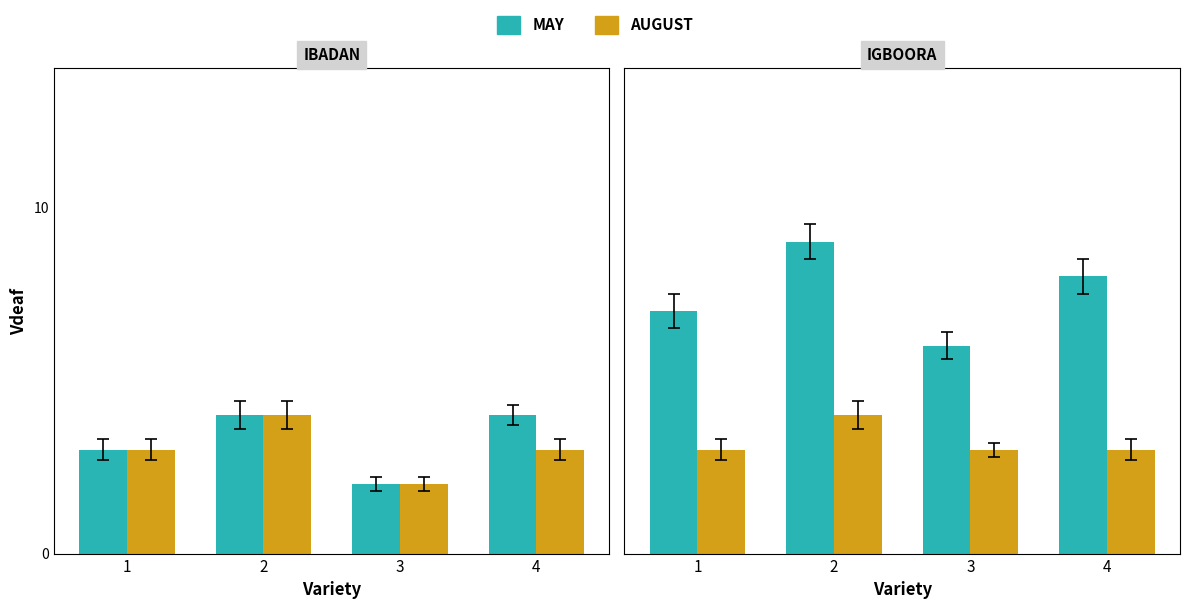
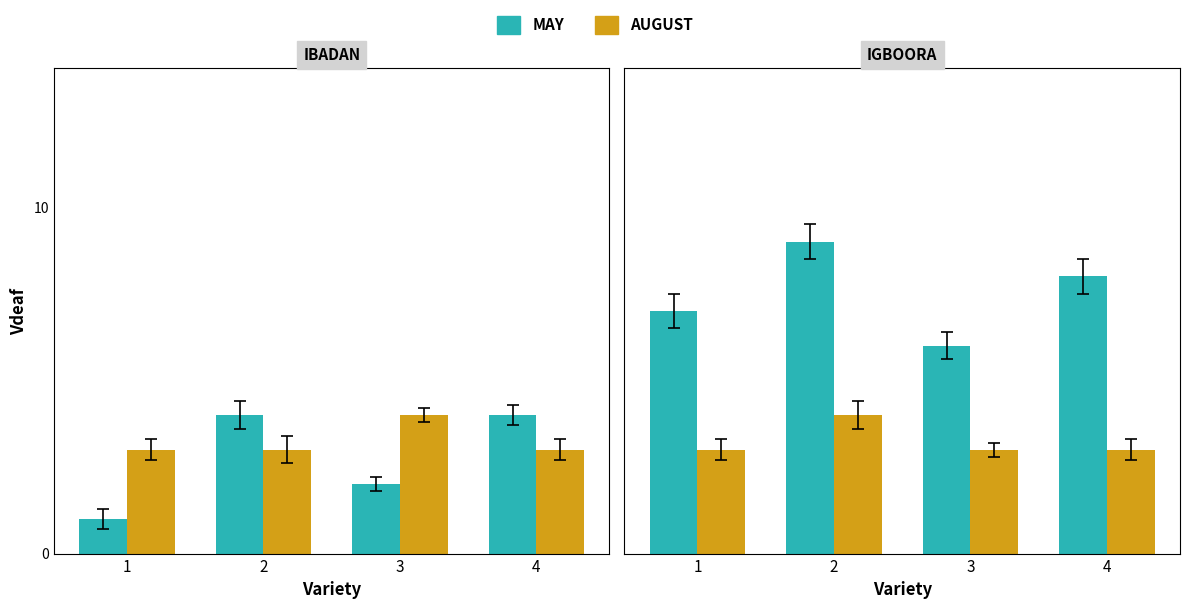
  {
    "IBADAN": {
      "MAY": {
-       "1": 3,
+       "1": 1,
        "2": 4,
        "3": 2,
        "4": 4
      },
      "AUGUST": {
        "1": 3,
-       "2": 4,
-       "3": 2,
+       "2": 3,
+       "3": 4,
        "4": 3
      }
    }
  }
